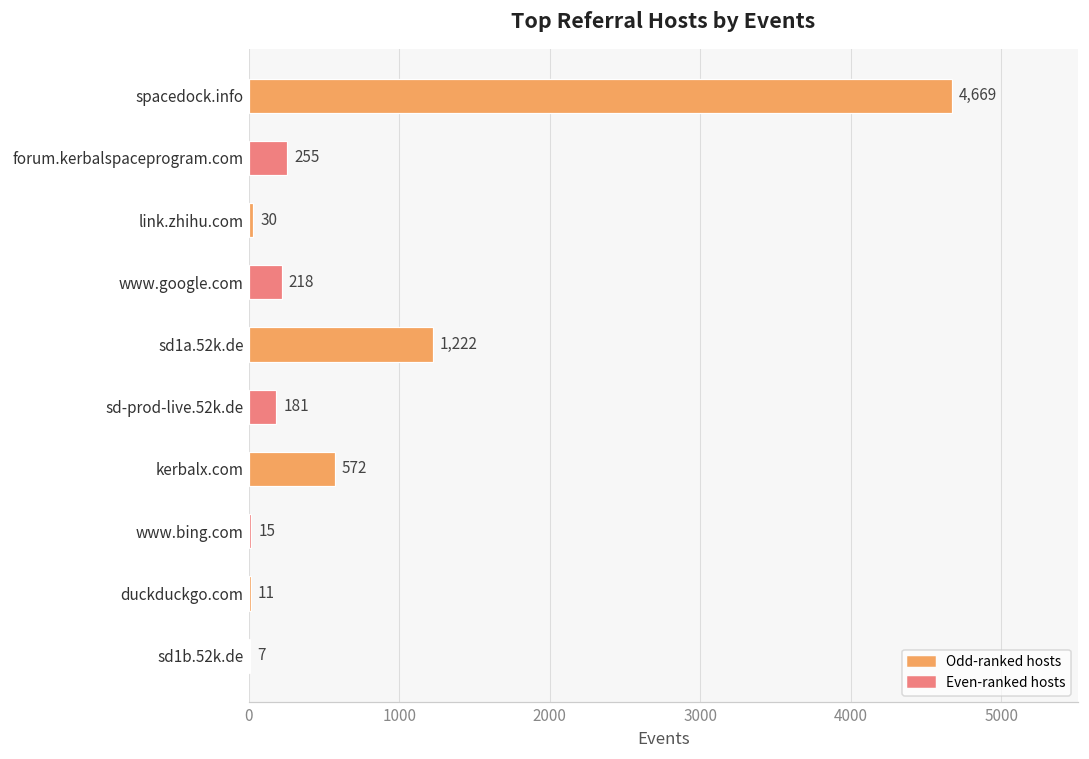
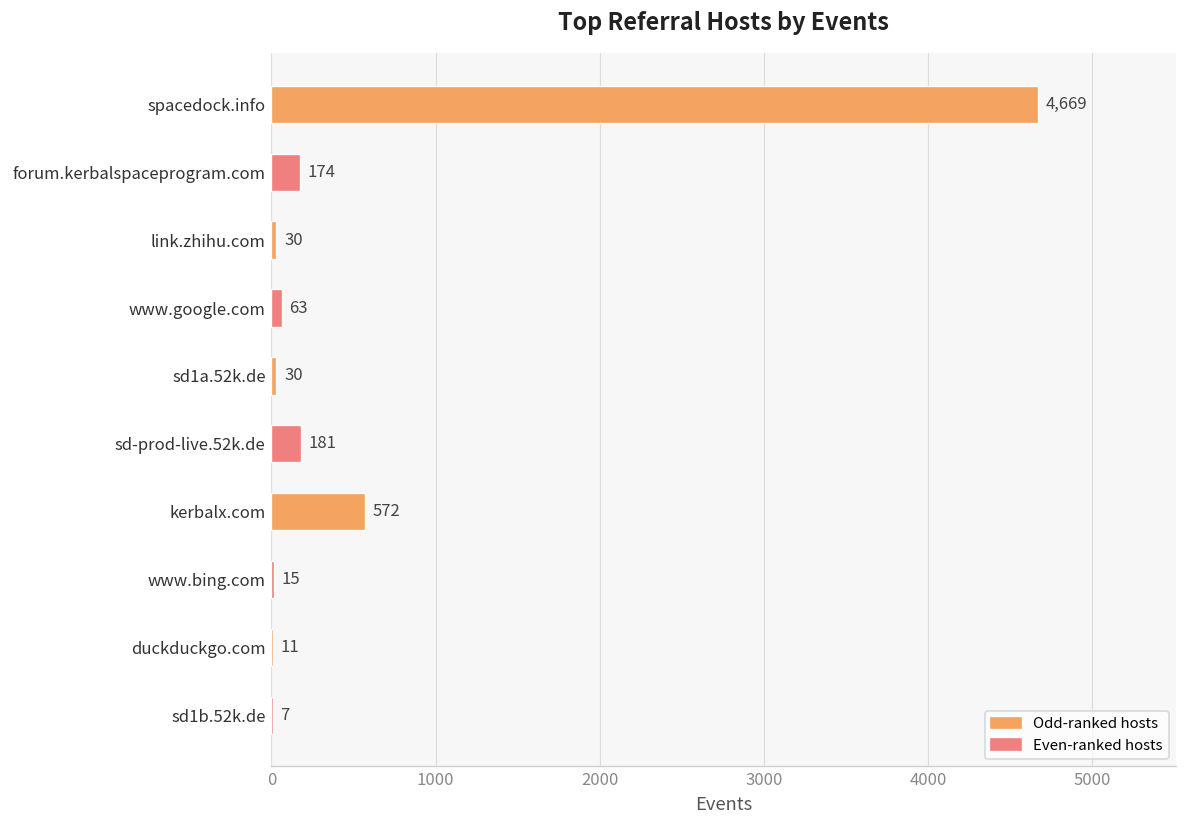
  {
    "spacedock.info": "4,669",
-   "forum.kerbalspaceprogram.com": "255",
+   "forum.kerbalspaceprogram.com": "174",
    "link.zhihu.com": "30",
-   "www.google.com": "218",
-   "sd1a.52k.de": "1,222",
+   "www.google.com": "63",
+   "sd1a.52k.de": "30",
    "sd-prod-live.52k.de": "181",
    "kerbalx.com": "572",
    "www.bing.com": "15",
    "duckduckgo.com": "11",
    "sd1b.52k.de": "7"
  }
